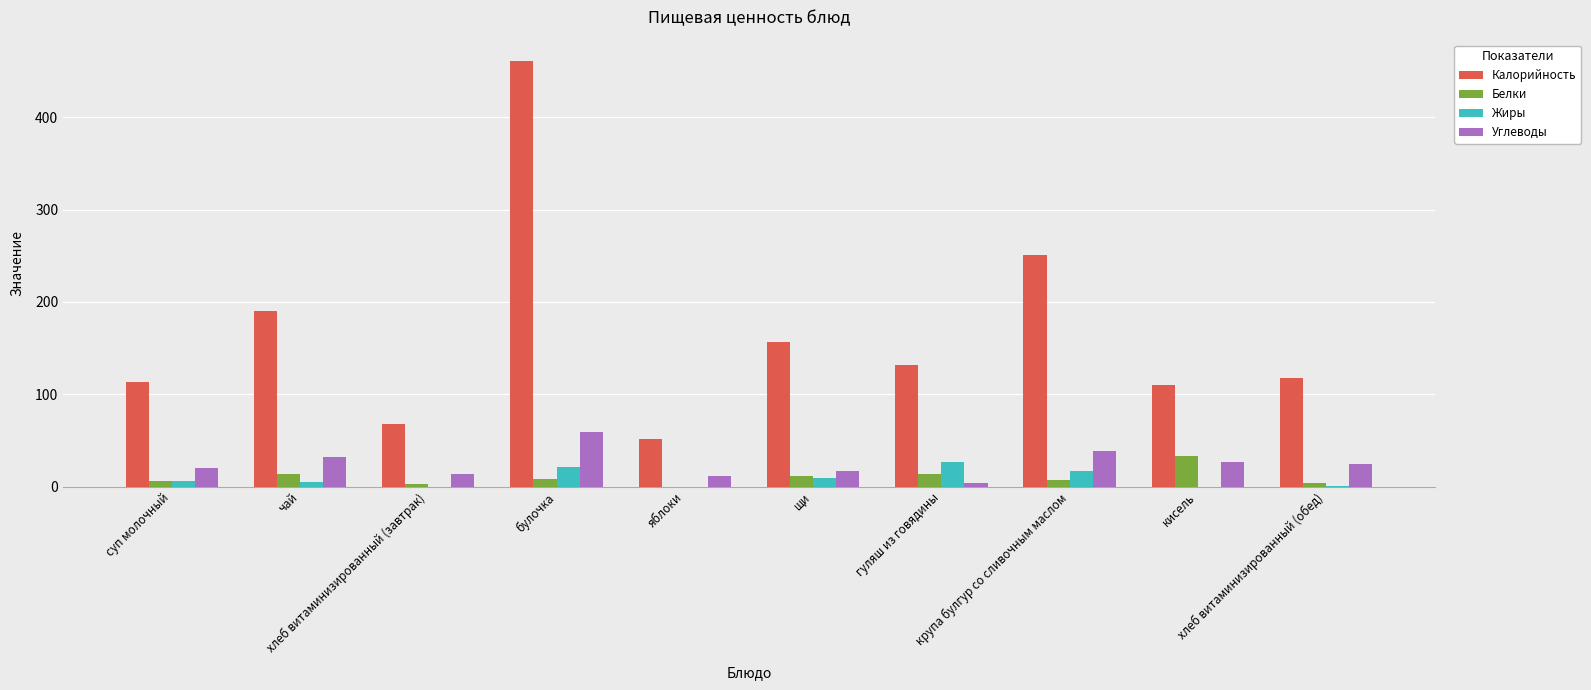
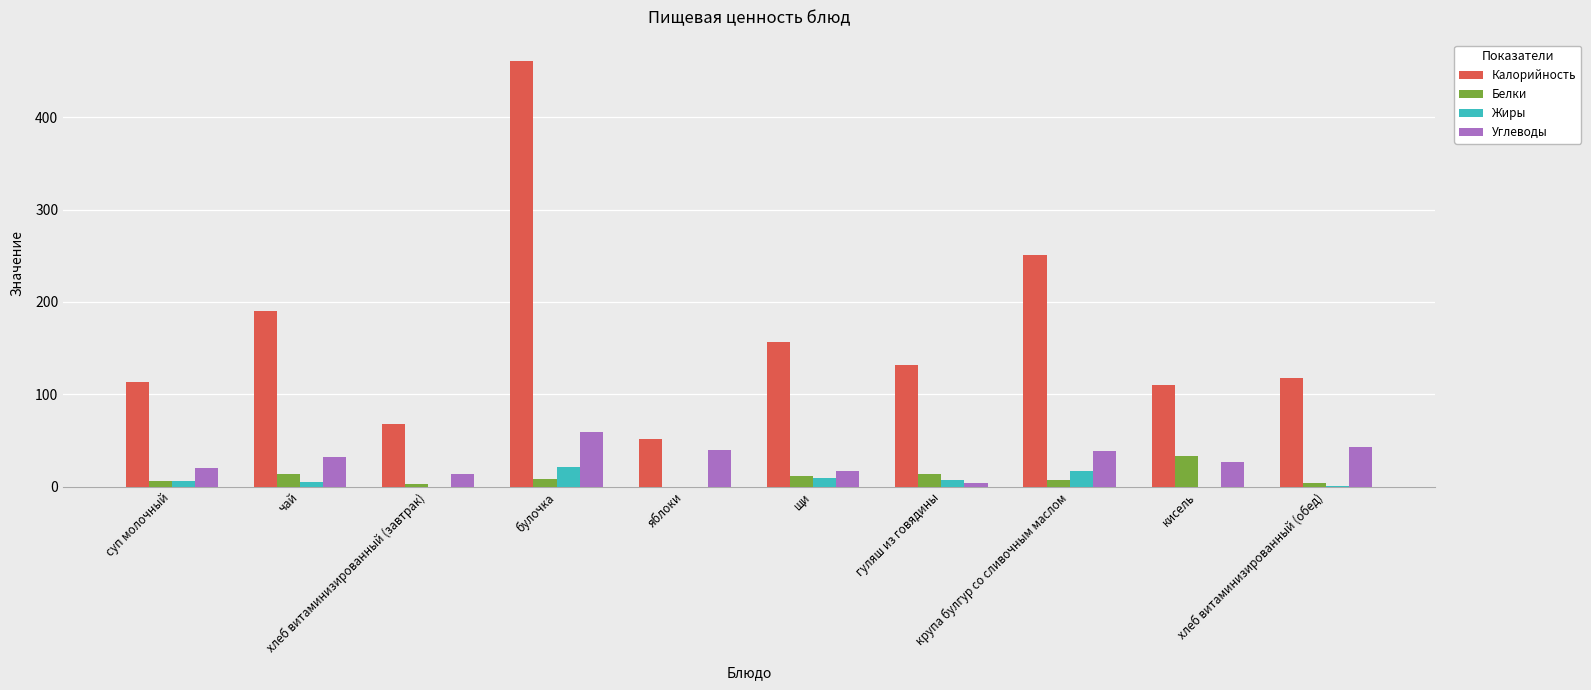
  {
    "Калорийность": {
      "суп молочный": 110,
      "чай": 190,
      "хлеб витаминизированный (завтрак)": 70,
      "булочка": 460,
      "яблоки": 50,
      "щи": 160,
      "гуляш из говядины": 130,
      "крупа булгур со сливочным маслом": 250,
      "кисель": 110,
      "хлеб витаминизированный (обед)": 120
    },
    "Белки": {
      "суп молочный": 10,
      "чай": 10,
      "булочка": 10,
      "яблоки": 0,
      "щи": 10,
      "гуляш из говядины": 10,
      "крупа булгур со сливочным маслом": 10,
      "кисель": 30,
      "хлеб витаминизированный (обед)": 0
    },
    "Жиры": {
      "суп молочный": 10,
      "чай": 10,
      "хлеб витаминизированный (завтрак)": 0,
      "булочка": 20,
      "яблоки": 0,
      "щи": 10,
-     "гуляш из говядины": 30,
+     "гуляш из говядины": 10,
      "крупа булгур со сливочным маслом": 20,
      "кисель": 0
    },
    "Углеводы": {
      "суп молочный": 20,
      "чай": 30,
      "хлеб витаминизированный (завтрак)": 10,
      "булочка": 60,
-     "яблоки": 10,
+     "яблоки": 40,
      "щи": 20,
      "гуляш из говядины": 0,
      "крупа булгур со сливочным маслом": 40,
      "кисель": 30,
-     "хлеб витаминизированный (обед)": 20
+     "хлеб витаминизированный (обед)": 40
    }
  }
